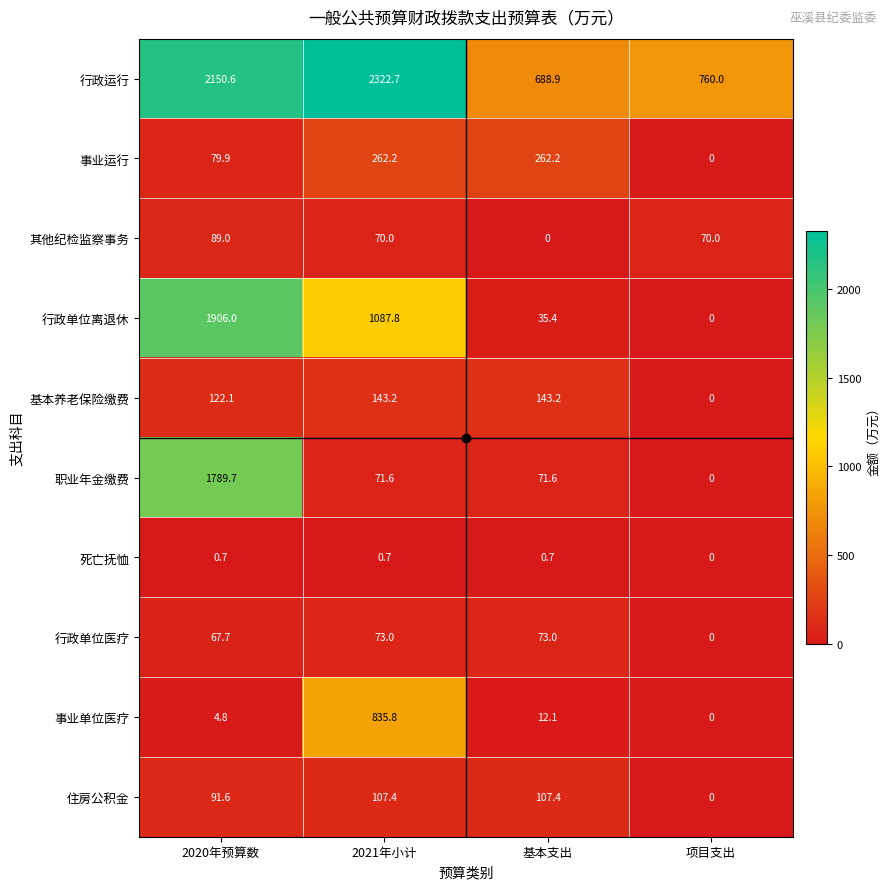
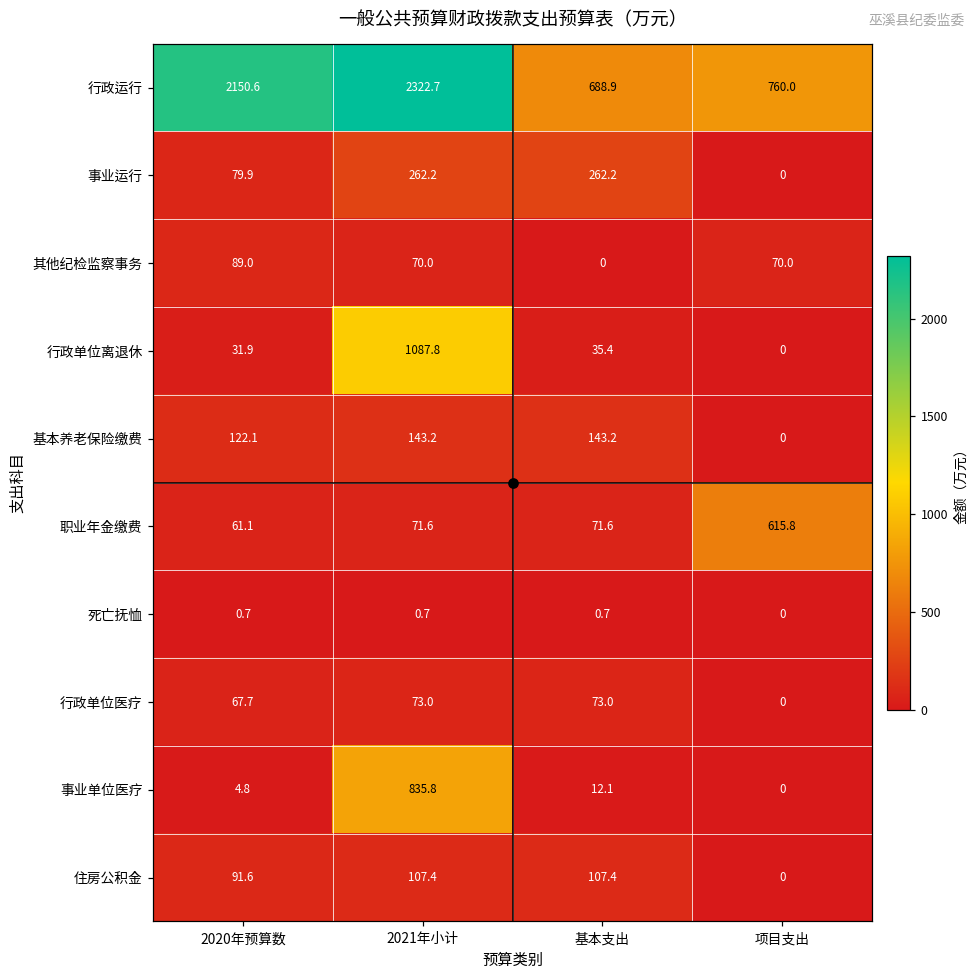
  {
    "行政运行": {
      "2020年预算数": 2150.6,
      "2021年小计": 2322.7,
      "基本支出": 688.9,
      "项目支出": 760.0
    },
    "事业运行": {
      "2020年预算数": 79.9,
      "2021年小计": 262.2,
      "基本支出": 262.2,
      "项目支出": 0
    },
    "其他纪检监察事务": {
      "2020年预算数": 89.0,
      "2021年小计": 70.0,
      "基本支出": 0,
      "项目支出": 70.0
    },
    "行政单位离退休": {
-     "2020年预算数": 1906.0,
+     "2020年预算数": 31.9,
      "2021年小计": 1087.8,
      "基本支出": 35.4,
      "项目支出": 0
    },
    "基本养老保险缴费": {
      "2020年预算数": 122.1,
      "2021年小计": 143.2,
      "基本支出": 143.2,
      "项目支出": 0
    },
    "职业年金缴费": {
-     "2020年预算数": 1789.7,
+     "2020年预算数": 61.1,
      "2021年小计": 71.6,
      "基本支出": 71.6,
-     "项目支出": 0
+     "项目支出": 615.8
    },
    "死亡抚恤": {
      "2020年预算数": 0.7,
      "2021年小计": 0.7,
      "基本支出": 0.7,
      "项目支出": 0
    },
    "行政单位医疗": {
      "2020年预算数": 67.7,
      "2021年小计": 73.0,
      "基本支出": 73.0,
      "项目支出": 0
    },
    "事业单位医疗": {
      "2020年预算数": 4.8,
      "2021年小计": 835.8,
      "基本支出": 12.1,
      "项目支出": 0
    },
    "住房公积金": {
      "2020年预算数": 91.6,
      "2021年小计": 107.4,
      "基本支出": 107.4,
      "项目支出": 0
    }
  }
